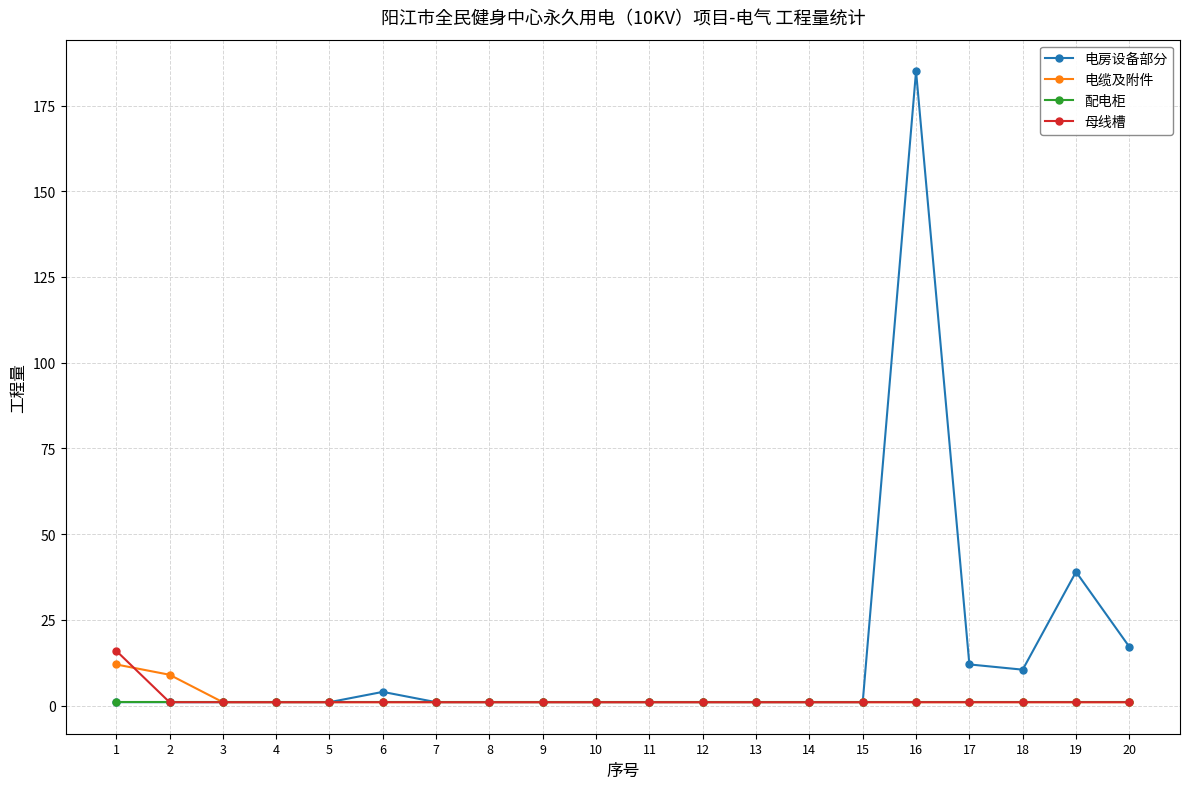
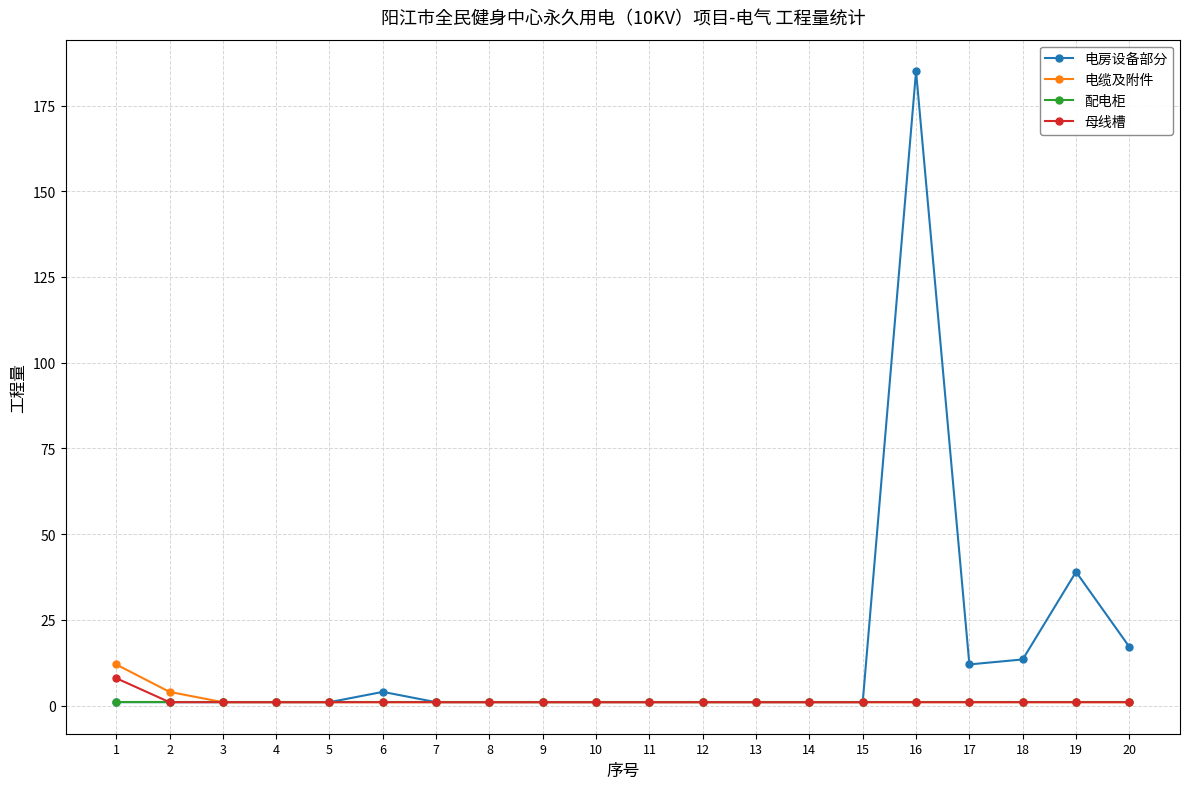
  {
    "电房设备部分": {
      "6": 4,
      "16": 185,
      "17": 12,
-     "18": 10,
+     "18": 13,
      "19": 39,
      "20": 17
    },
    "电缆及附件": {
      "1": 12,
-     "2": 9
+     "2": 4
    },
    "母线槽": {
-     "1": 16
+     "1": 8
    }
  }
